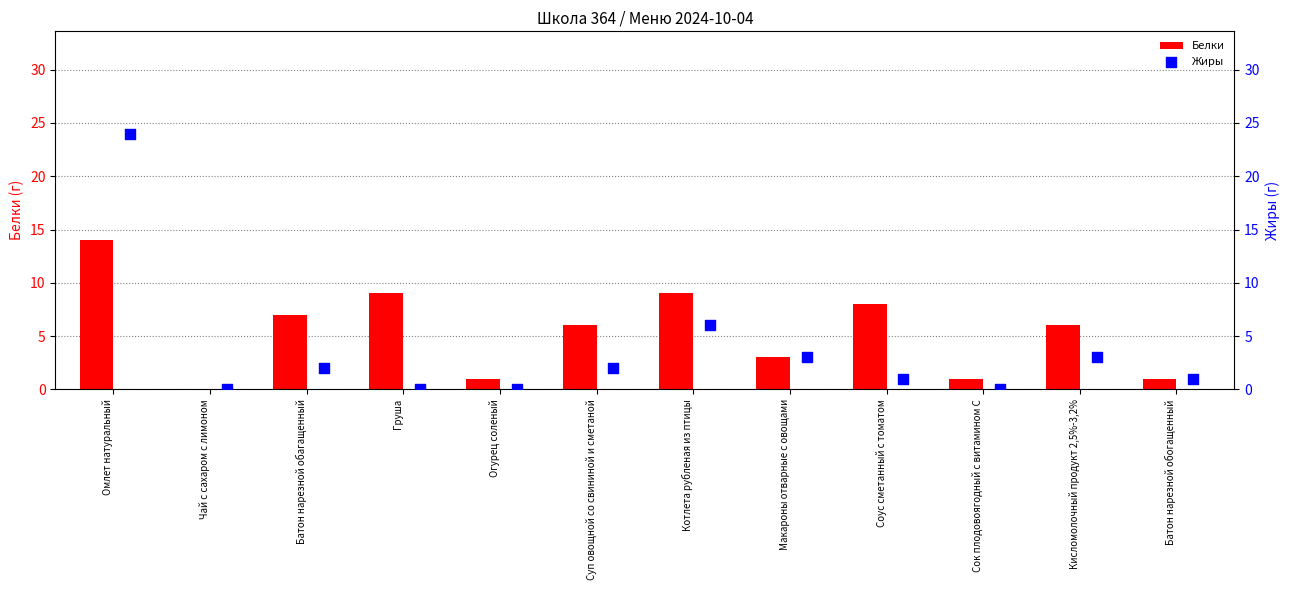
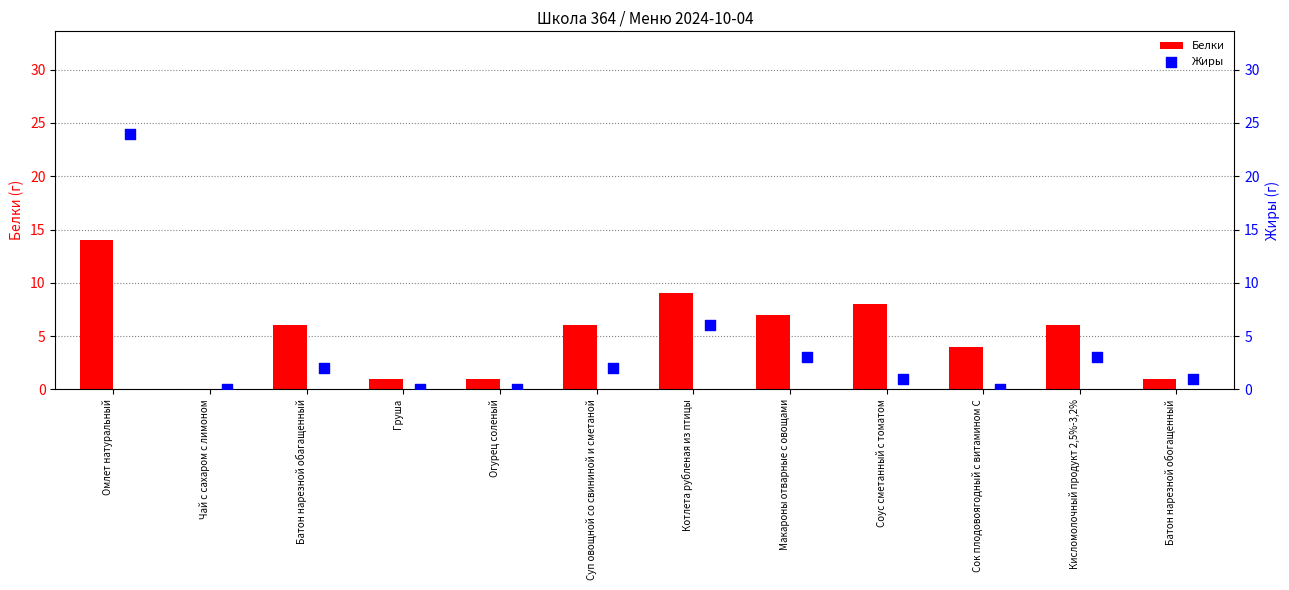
  {
    "Белки": {
      "Омлет натуральный": 14,
      "Чай с сахаром с лимоном": 0,
-     "Батон нарезной обагащенный": 7,
-     "Груша": 9,
+     "Батон нарезной обагащенный": 6,
+     "Груша": 1,
      "Огурец соленый": 1,
      "Суп овощной со свининой и сметаной": 6,
      "Котлета рубленая из птицы": 9,
-     "Макароны отварные с овощами": 3,
+     "Макароны отварные с овощами": 7,
      "Соус сметанный с томатом": 8,
-     "Сок плодовоягодный с витамином С": 1,
+     "Сок плодовоягодный с витамином С": 4,
      "Кисломолочный продукт 2,5%-3,2%": 6,
      "Батон нарезной обогащенный": 1
    }
  }
